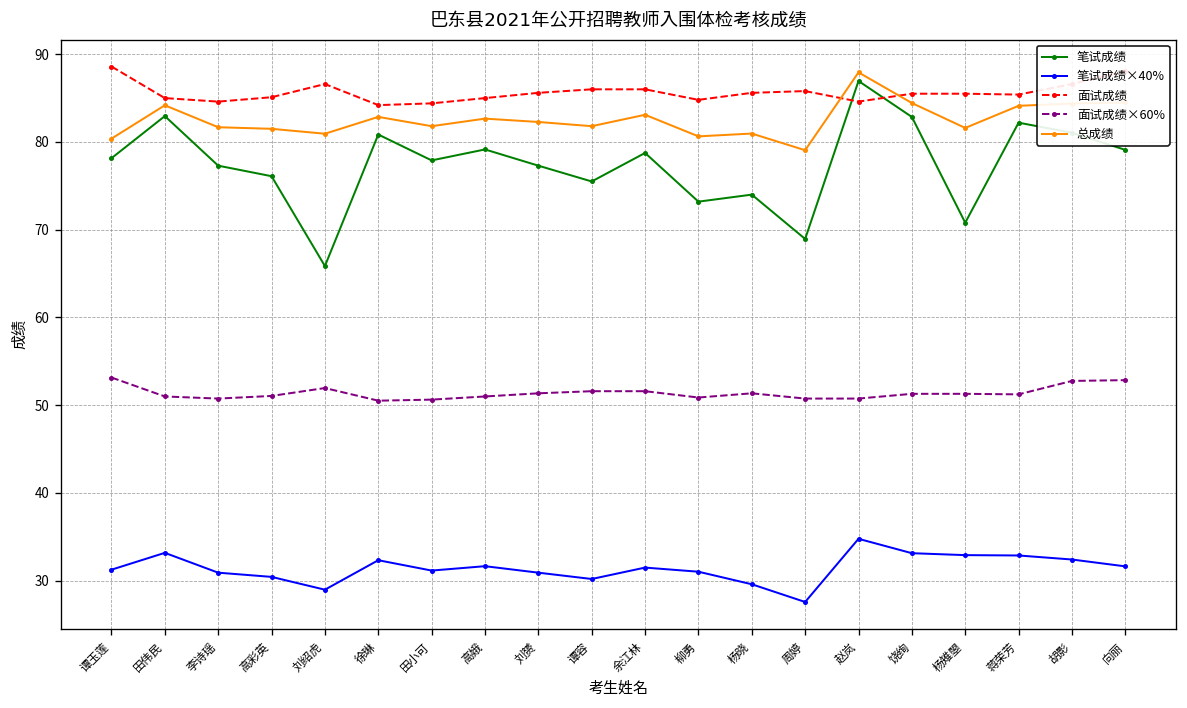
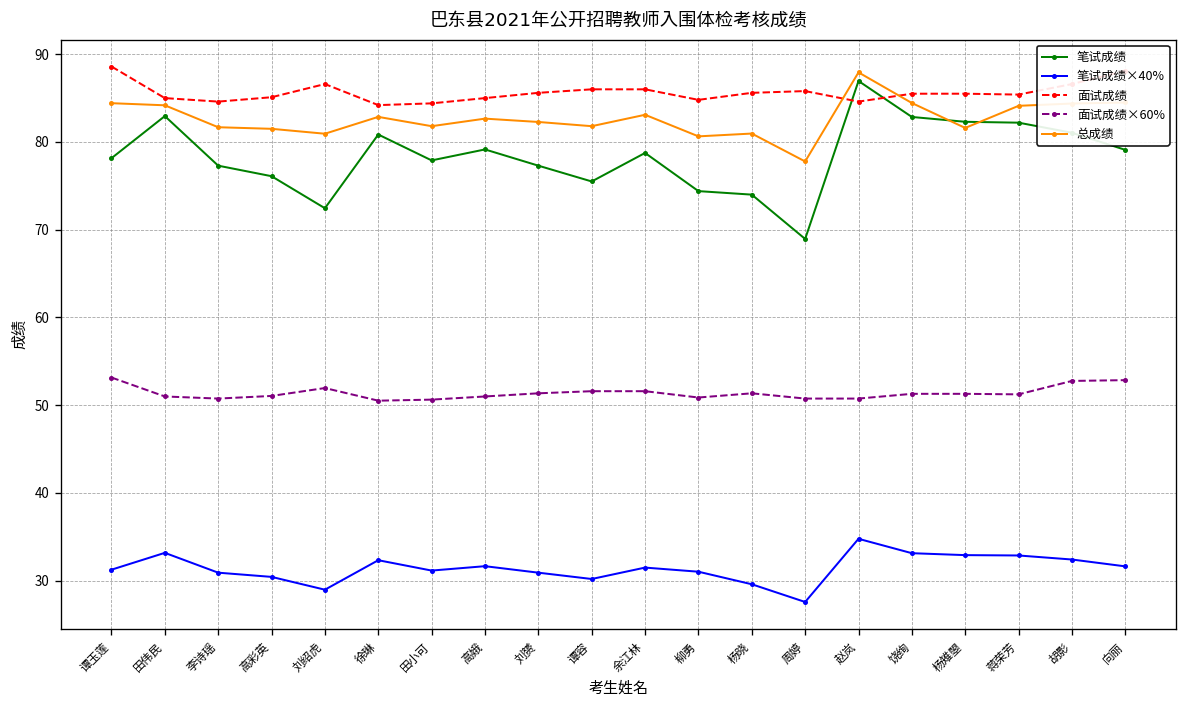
  {
    "笔试成绩": {
      "谭玉莲": 78,
      "田伟民": 83,
      "李诗瑶": 77,
      "高彩英": 76,
-     "刘绍虎": 66,
+     "刘绍虎": 72,
      "徐琳": 81,
      "田小可": 78,
      "高娥": 79,
      "刘赟": 77,
      "谭容": 76,
      "余江林": 79,
-     "柳勇": 73,
+     "柳勇": 74,
      "杨晓": 74,
      "周婷": 69,
      "赵岚": 87,
      "饶绚": 83,
-     "杨雉曌": 71,
+     "杨雉曌": 82,
      "蒋荣芳": 82,
      "向丽": 79
    },
    "笔试成绩×40%": {
      "谭玉莲": 31,
      "田伟民": 33,
      "李诗瑶": 31,
      "高彩英": 30,
      "刘绍虎": 29,
      "徐琳": 32,
      "田小可": 31,
      "高娥": 32,
      "刘赟": 31,
      "谭容": 30,
      "余江林": 32,
      "柳勇": 31,
      "杨晓": 30,
      "周婷": 28,
      "赵岚": 35,
      "饶绚": 33,
      "杨雉曌": 33,
      "蒋荣芳": 33,
      "胡影": 32,
      "向丽": 32
    },
    "面试成绩": {
      "谭玉莲": 89,
      "田伟民": 85,
      "李诗瑶": 85,
      "高彩英": 85,
      "刘绍虎": 87,
      "徐琳": 84,
      "田小可": 84,
      "高娥": 85,
      "刘赟": 86,
      "谭容": 86,
      "余江林": 86,
      "柳勇": 85,
      "杨晓": 86,
      "周婷": 86,
      "赵岚": 85,
      "饶绚": 86,
      "杨雉曌": 86,
      "蒋荣芳": 85
    },
    "面试成绩×60%": {
      "谭玉莲": 53,
      "田伟民": 51,
      "李诗瑶": 51,
      "高彩英": 51,
      "刘绍虎": 52,
      "徐琳": 51,
      "田小可": 51,
      "高娥": 51,
      "刘赟": 51,
      "谭容": 52,
      "余江林": 52,
      "柳勇": 51,
      "杨晓": 51,
      "周婷": 51,
      "赵岚": 51,
      "饶绚": 51,
      "杨雉曌": 51,
      "蒋荣芳": 51,
      "胡影": 53,
      "向丽": 53
    },
    "总成绩": {
-     "谭玉莲": 80,
+     "谭玉莲": 84,
      "田伟民": 84,
      "李诗瑶": 82,
      "高彩英": 82,
      "刘绍虎": 81,
      "徐琳": 83,
      "田小可": 82,
      "高娥": 83,
      "刘赟": 82,
      "谭容": 82,
      "余江林": 83,
      "柳勇": 81,
      "杨晓": 81,
-     "周婷": 79,
+     "周婷": 78,
      "赵岚": 88,
      "饶绚": 84,
      "杨雉曌": 82,
      "蒋荣芳": 84
    }
  }
